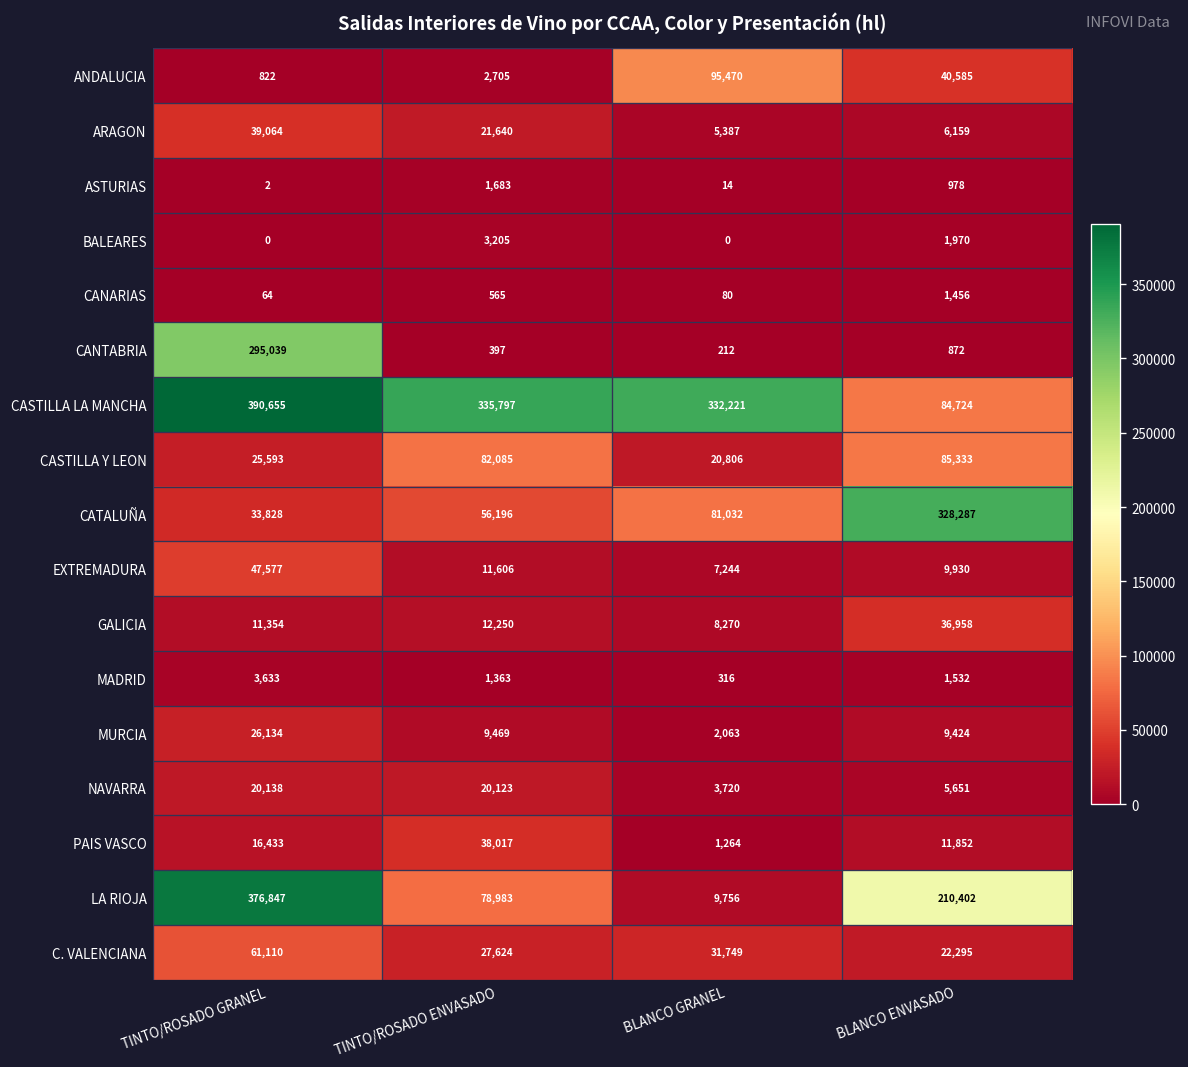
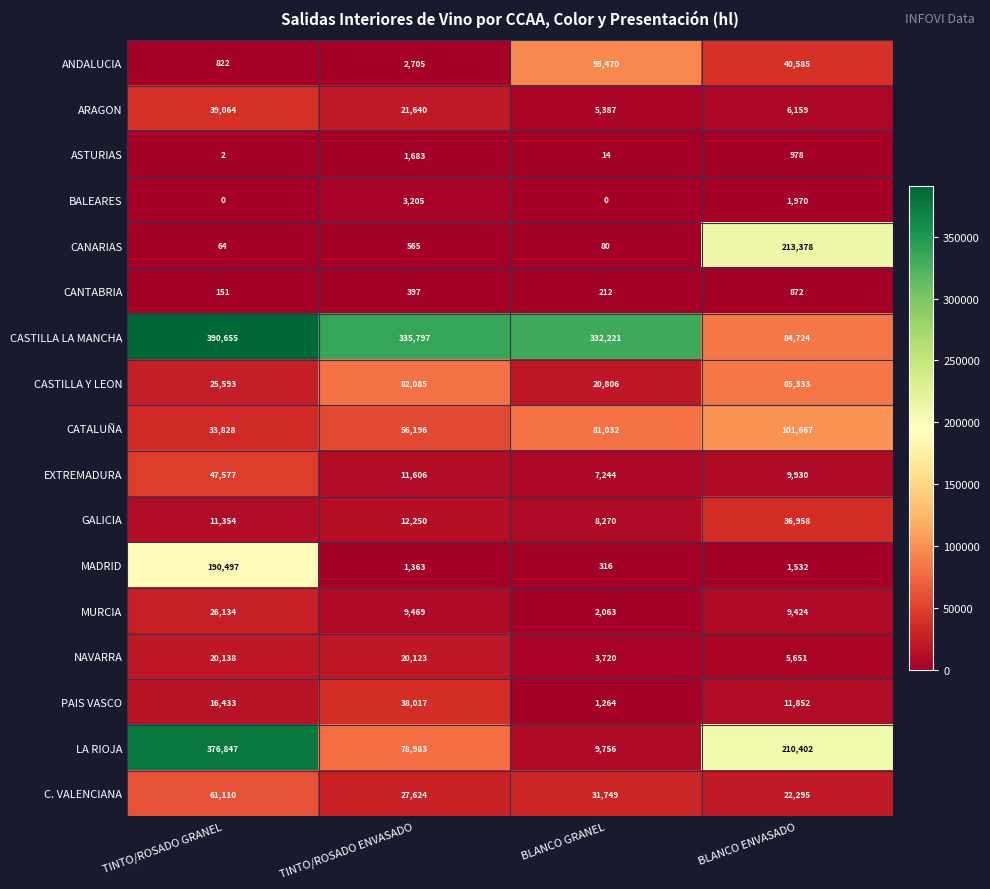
  {
    "ANDALUCIA": {
      "TINTO/ROSADO GRANEL": "822",
      "TINTO/ROSADO ENVASADO": "2,705",
      "BLANCO GRANEL": "95,470",
      "BLANCO ENVASADO": "40,585"
    },
    "ARAGON": {
      "TINTO/ROSADO GRANEL": "39,064",
      "TINTO/ROSADO ENVASADO": "21,640",
      "BLANCO GRANEL": "5,387",
      "BLANCO ENVASADO": "6,159"
    },
    "ASTURIAS": {
      "TINTO/ROSADO GRANEL": "2",
      "TINTO/ROSADO ENVASADO": "1,683",
      "BLANCO GRANEL": "14",
      "BLANCO ENVASADO": "978"
    },
    "BALEARES": {
      "TINTO/ROSADO GRANEL": "0",
      "TINTO/ROSADO ENVASADO": "3,205",
      "BLANCO GRANEL": "0",
      "BLANCO ENVASADO": "1,970"
    },
    "CANARIAS": {
      "TINTO/ROSADO GRANEL": "64",
      "TINTO/ROSADO ENVASADO": "565",
      "BLANCO GRANEL": "80",
-     "BLANCO ENVASADO": "1,456"
+     "BLANCO ENVASADO": "213,378"
    },
    "CANTABRIA": {
-     "TINTO/ROSADO GRANEL": "295,039",
+     "TINTO/ROSADO GRANEL": "151",
      "TINTO/ROSADO ENVASADO": "397",
      "BLANCO GRANEL": "212",
      "BLANCO ENVASADO": "872"
    },
    "CASTILLA LA MANCHA": {
      "TINTO/ROSADO GRANEL": "390,655",
      "TINTO/ROSADO ENVASADO": "335,797",
      "BLANCO GRANEL": "332,221",
      "BLANCO ENVASADO": "84,724"
    },
    "CASTILLA Y LEON": {
      "TINTO/ROSADO GRANEL": "25,593",
      "TINTO/ROSADO ENVASADO": "82,085",
      "BLANCO GRANEL": "20,806",
      "BLANCO ENVASADO": "85,333"
    },
    "CATALUÑA": {
      "TINTO/ROSADO GRANEL": "33,828",
      "TINTO/ROSADO ENVASADO": "56,196",
      "BLANCO GRANEL": "81,032",
-     "BLANCO ENVASADO": "328,287"
+     "BLANCO ENVASADO": "101,667"
    },
    "EXTREMADURA": {
      "TINTO/ROSADO GRANEL": "47,577",
      "TINTO/ROSADO ENVASADO": "11,606",
      "BLANCO GRANEL": "7,244",
      "BLANCO ENVASADO": "9,930"
    },
    "GALICIA": {
      "TINTO/ROSADO GRANEL": "11,354",
      "TINTO/ROSADO ENVASADO": "12,250",
      "BLANCO GRANEL": "8,270",
      "BLANCO ENVASADO": "36,958"
    },
    "MADRID": {
-     "TINTO/ROSADO GRANEL": "3,633",
+     "TINTO/ROSADO GRANEL": "190,497",
      "TINTO/ROSADO ENVASADO": "1,363",
      "BLANCO GRANEL": "316",
      "BLANCO ENVASADO": "1,532"
    },
    "MURCIA": {
      "TINTO/ROSADO GRANEL": "26,134",
      "TINTO/ROSADO ENVASADO": "9,469",
      "BLANCO GRANEL": "2,063",
      "BLANCO ENVASADO": "9,424"
    },
    "NAVARRA": {
      "TINTO/ROSADO GRANEL": "20,138",
      "TINTO/ROSADO ENVASADO": "20,123",
      "BLANCO GRANEL": "3,720",
      "BLANCO ENVASADO": "5,651"
    },
    "PAIS VASCO": {
      "TINTO/ROSADO GRANEL": "16,433",
      "TINTO/ROSADO ENVASADO": "38,017",
      "BLANCO GRANEL": "1,264",
      "BLANCO ENVASADO": "11,852"
    },
    "LA RIOJA": {
      "TINTO/ROSADO GRANEL": "376,847",
      "TINTO/ROSADO ENVASADO": "78,983",
      "BLANCO GRANEL": "9,756",
      "BLANCO ENVASADO": "210,402"
    },
    "C. VALENCIANA": {
      "TINTO/ROSADO GRANEL": "61,110",
      "TINTO/ROSADO ENVASADO": "27,624",
      "BLANCO GRANEL": "31,749",
      "BLANCO ENVASADO": "22,295"
    }
  }
